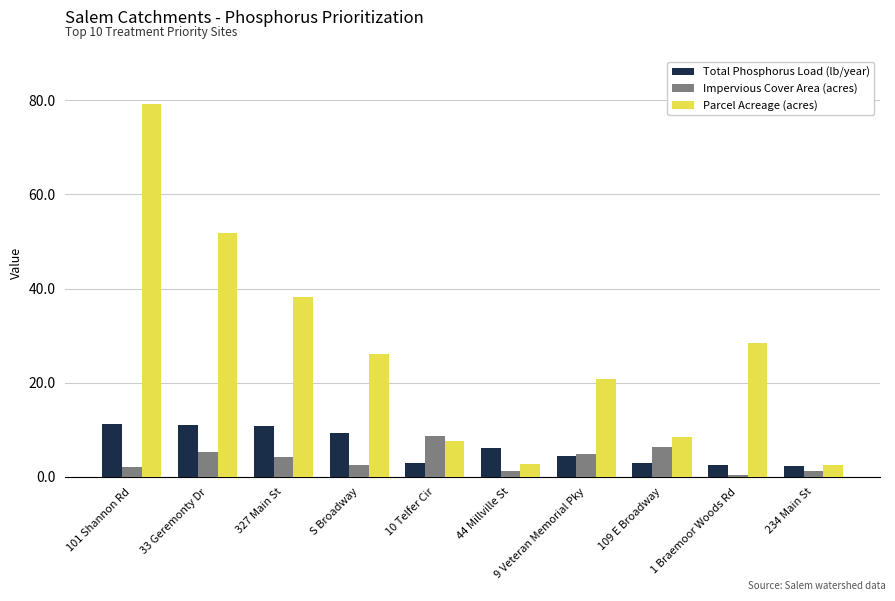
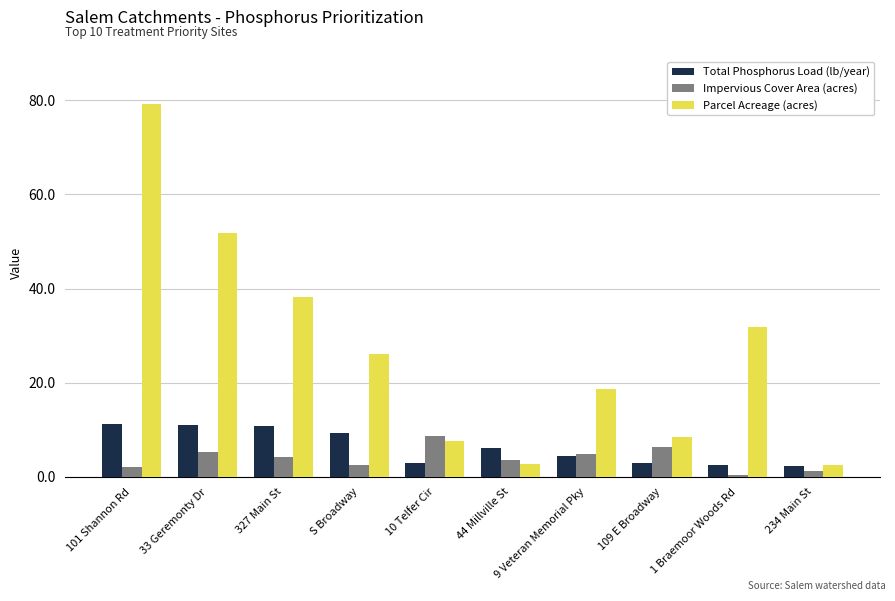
  {
    "Total Phosphorus Load (lb/year)": {
      "101 Shannon Rd": 11,
      "33 Geremonty Dr": 11,
      "327 Main St": 11,
      "S Broadway": 9,
      "10 Telfer Cir": 3,
      "44 Millville St": 6,
      "9 Veteran Memorial Pky": 4,
      "109 E Broadway": 3,
      "1 Braemoor Woods Rd": 2,
      "234 Main St": 2
    },
    "Impervious Cover Area (acres)": {
      "101 Shannon Rd": 2,
      "33 Geremonty Dr": 5,
      "327 Main St": 4,
      "S Broadway": 2,
      "10 Telfer Cir": 9,
-     "44 Millville St": 1,
+     "44 Millville St": 4,
      "9 Veteran Memorial Pky": 5,
      "109 E Broadway": 6,
      "234 Main St": 1
    },
    "Parcel Acreage (acres)": {
      "101 Shannon Rd": 79,
      "33 Geremonty Dr": 52,
      "327 Main St": 38,
      "S Broadway": 26,
      "10 Telfer Cir": 8,
      "44 Millville St": 3,
-     "9 Veteran Memorial Pky": 21,
+     "9 Veteran Memorial Pky": 19,
      "109 E Broadway": 9,
-     "1 Braemoor Woods Rd": 29,
+     "1 Braemoor Woods Rd": 32,
      "234 Main St": 3
    }
  }
